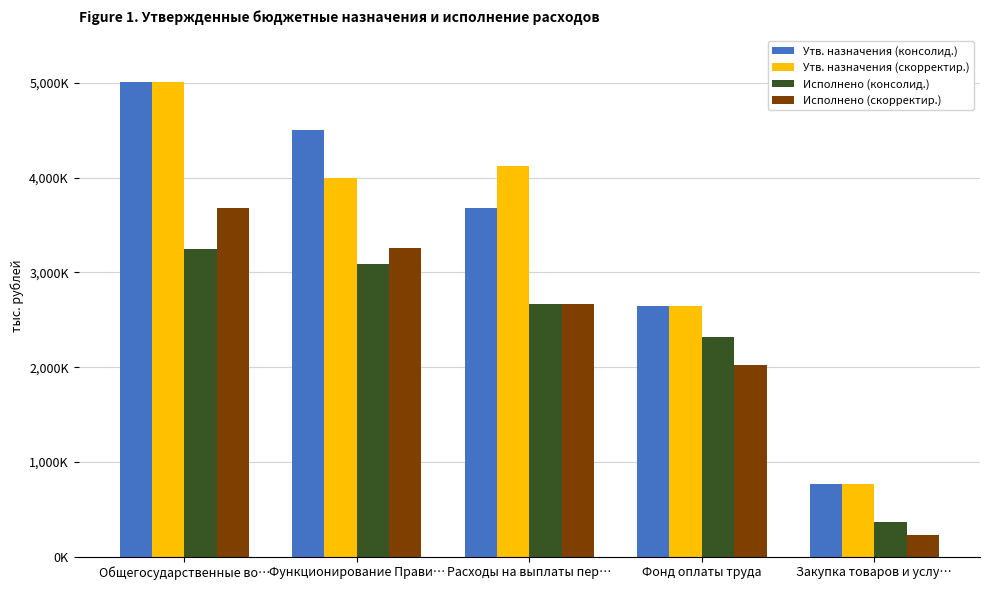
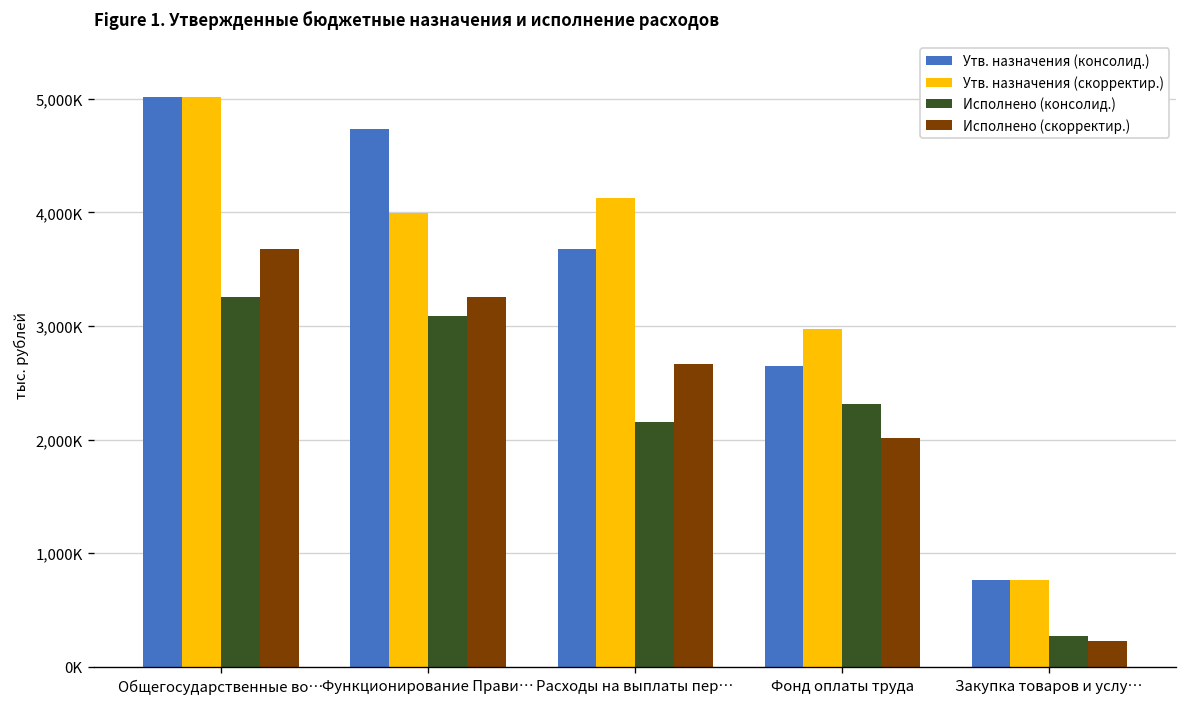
  {
    "Утв. назначения (консолид.)": {
      "Общегосударственные во…": "5,000,000",
-     "Функционирование Прави…": "4,500,000",
+     "Функционирование Прави…": "4,700,000",
      "Расходы на выплаты пер…": "3,700,000",
      "Фонд оплаты труда": "2,600,000",
      "Закупка товаров и услу…": "800,000"
    },
    "Утв. назначения (скорректир.)": {
      "Общегосударственные во…": "5,000,000",
      "Функционирование Прави…": "4,000,000",
      "Расходы на выплаты пер…": "4,100,000",
-     "Фонд оплаты труда": "2,600,000",
+     "Фонд оплаты труда": "3,000,000",
      "Закупка товаров и услу…": "800,000"
    },
    "Исполнено (консолид.)": {
      "Общегосударственные во…": "3,300,000",
      "Функционирование Прави…": "3,100,000",
-     "Расходы на выплаты пер…": "2,700,000",
+     "Расходы на выплаты пер…": "2,200,000",
      "Фонд оплаты труда": "2,300,000",
-     "Закупка товаров и услу…": "400,000"
+     "Закупка товаров и услу…": "300,000"
    },
    "Исполнено (скорректир.)": {
      "Общегосударственные во…": "3,700,000",
      "Функционирование Прави…": "3,300,000",
      "Расходы на выплаты пер…": "2,700,000",
      "Фонд оплаты труда": "2,000,000",
      "Закупка товаров и услу…": "200,000"
    }
  }
